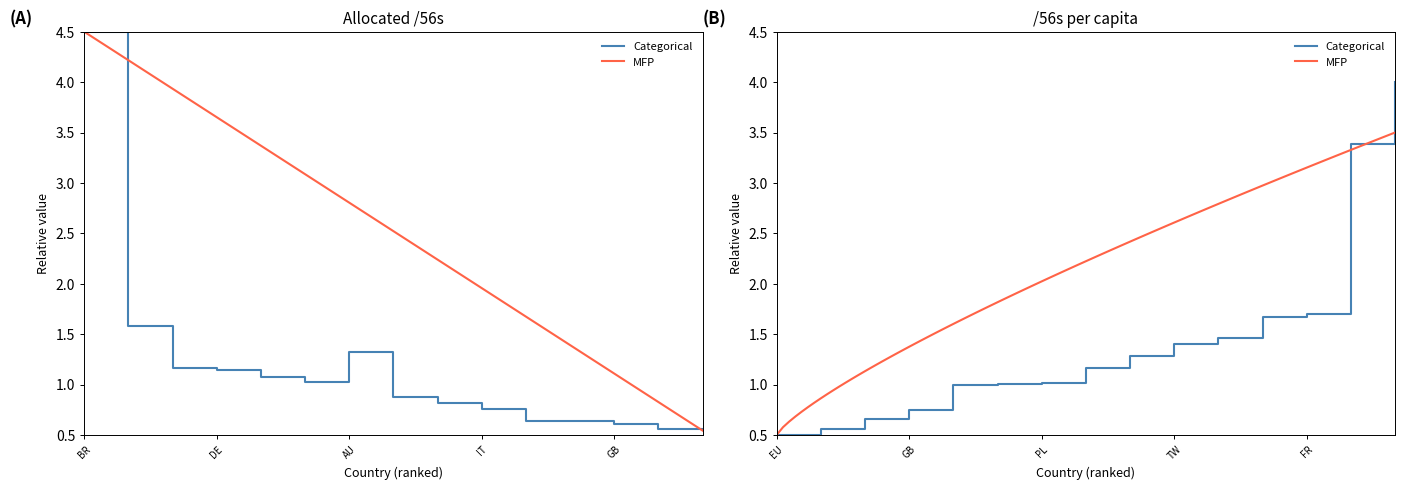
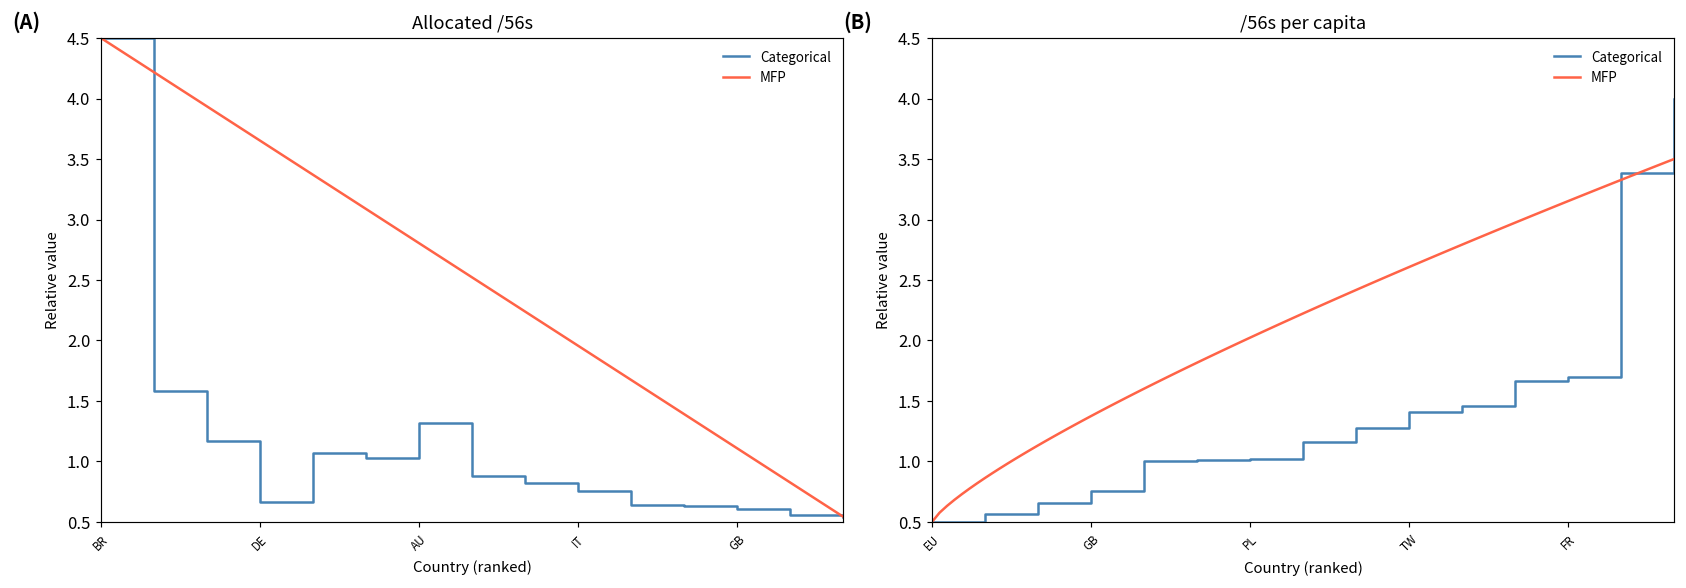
  {
    "Allocated /56s": {
      "Categorical": {
-       "DE": 1.15,
+       "DE": 0.67,
        "AU": 1.32,
        "IT": 0.76,
        "GB": 0.60
      },
      "MFP": {
        "DE": 3.65,
        "AU": 2.80,
        "IT": 1.96,
        "GB": 1.11
      }
    },
    "/56s per capita": {
      "Categorical": {
        "GB": 0.75
      }
    }
  }
